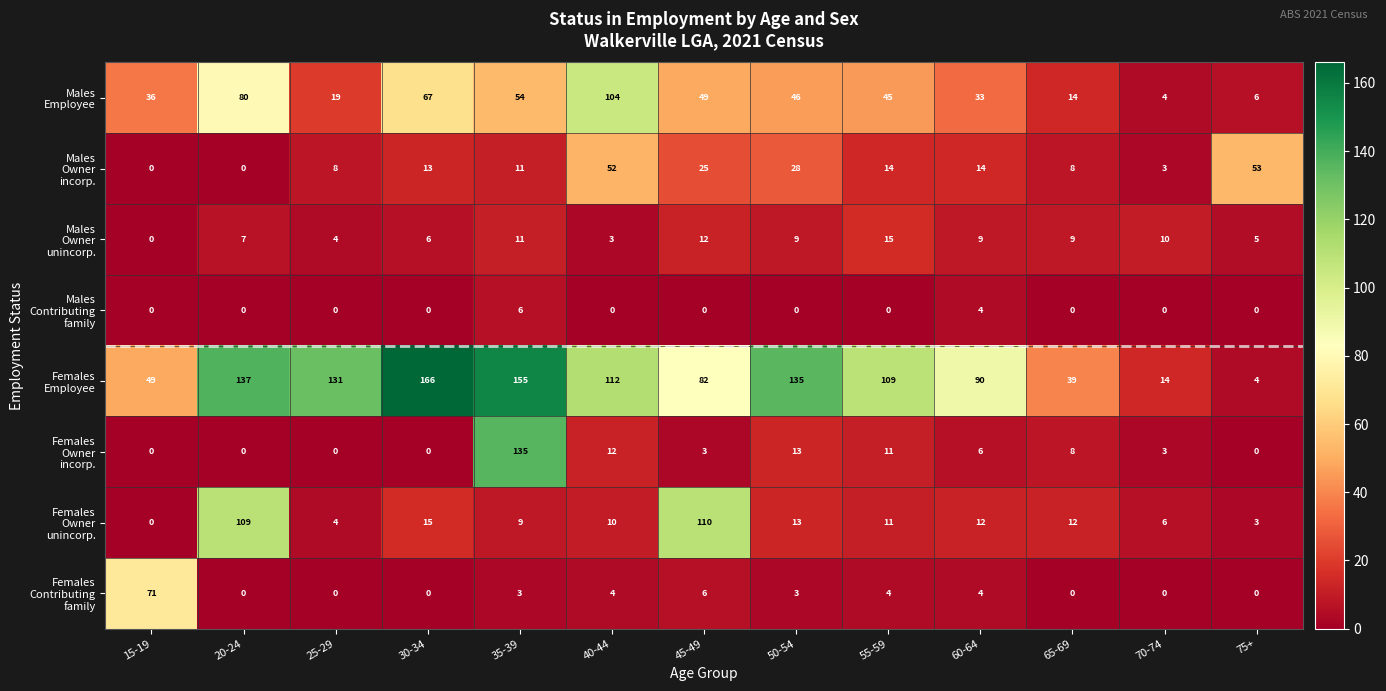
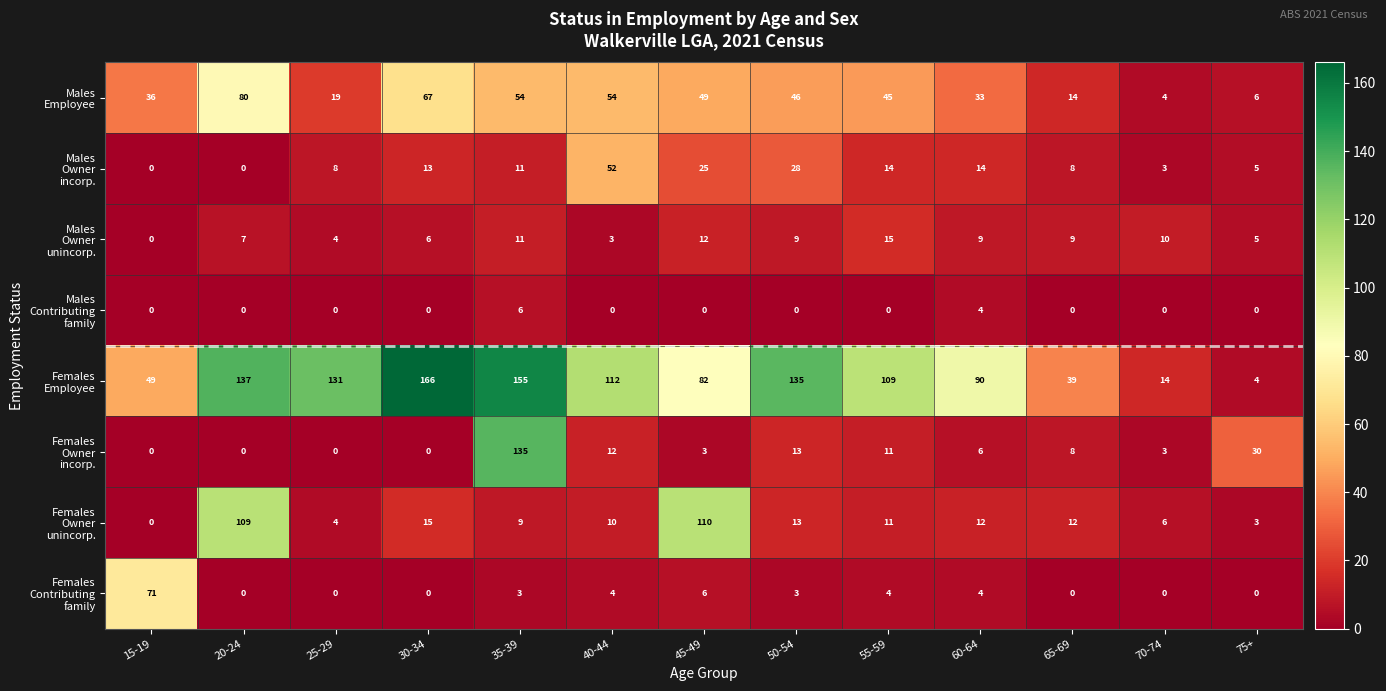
  {
    "Males Employee": {
      "15-19": 36,
      "20-24": 80,
      "25-29": 19,
      "30-34": 67,
      "35-39": 54,
-     "40-44": 104,
+     "40-44": 54,
      "45-49": 49,
      "50-54": 46,
      "55-59": 45,
      "60-64": 33,
      "65-69": 14,
      "70-74": 4,
      "75+": 6
    },
    "Males Owner incorp.": {
      "15-19": 0,
      "20-24": 0,
      "25-29": 8,
      "30-34": 13,
      "35-39": 11,
      "40-44": 52,
      "45-49": 25,
      "50-54": 28,
      "55-59": 14,
      "60-64": 14,
      "65-69": 8,
      "70-74": 3,
-     "75+": 53
+     "75+": 5
    },
    "Males Owner unincorp.": {
      "15-19": 0,
      "20-24": 7,
      "25-29": 4,
      "30-34": 6,
      "35-39": 11,
      "40-44": 3,
      "45-49": 12,
      "50-54": 9,
      "55-59": 15,
      "60-64": 9,
      "65-69": 9,
      "70-74": 10,
      "75+": 5
    },
    "Males Contributing family": {
      "15-19": 0,
      "20-24": 0,
      "25-29": 0,
      "30-34": 0,
      "35-39": 6,
      "40-44": 0,
      "45-49": 0,
      "50-54": 0,
      "55-59": 0,
      "60-64": 4,
      "65-69": 0,
      "70-74": 0,
      "75+": 0
    },
    "Females Employee": {
      "15-19": 49,
      "20-24": 137,
      "25-29": 131,
      "30-34": 166,
      "35-39": 155,
      "40-44": 112,
      "45-49": 82,
      "50-54": 135,
      "55-59": 109,
      "60-64": 90,
      "65-69": 39,
      "70-74": 14,
      "75+": 4
    },
    "Females Owner incorp.": {
      "15-19": 0,
      "20-24": 0,
      "25-29": 0,
      "30-34": 0,
      "35-39": 135,
      "40-44": 12,
      "45-49": 3,
      "50-54": 13,
      "55-59": 11,
      "60-64": 6,
      "65-69": 8,
      "70-74": 3,
-     "75+": 0
+     "75+": 30
    },
    "Females Owner unincorp.": {
      "15-19": 0,
      "20-24": 109,
      "25-29": 4,
      "30-34": 15,
      "35-39": 9,
      "40-44": 10,
      "45-49": 110,
      "50-54": 13,
      "55-59": 11,
      "60-64": 12,
      "65-69": 12,
      "70-74": 6,
      "75+": 3
    },
    "Females Contributing family": {
      "15-19": 71,
      "20-24": 0,
      "25-29": 0,
      "30-34": 0,
      "35-39": 3,
      "40-44": 4,
      "45-49": 6,
      "50-54": 3,
      "55-59": 4,
      "60-64": 4,
      "65-69": 0,
      "70-74": 0,
      "75+": 0
    }
  }
